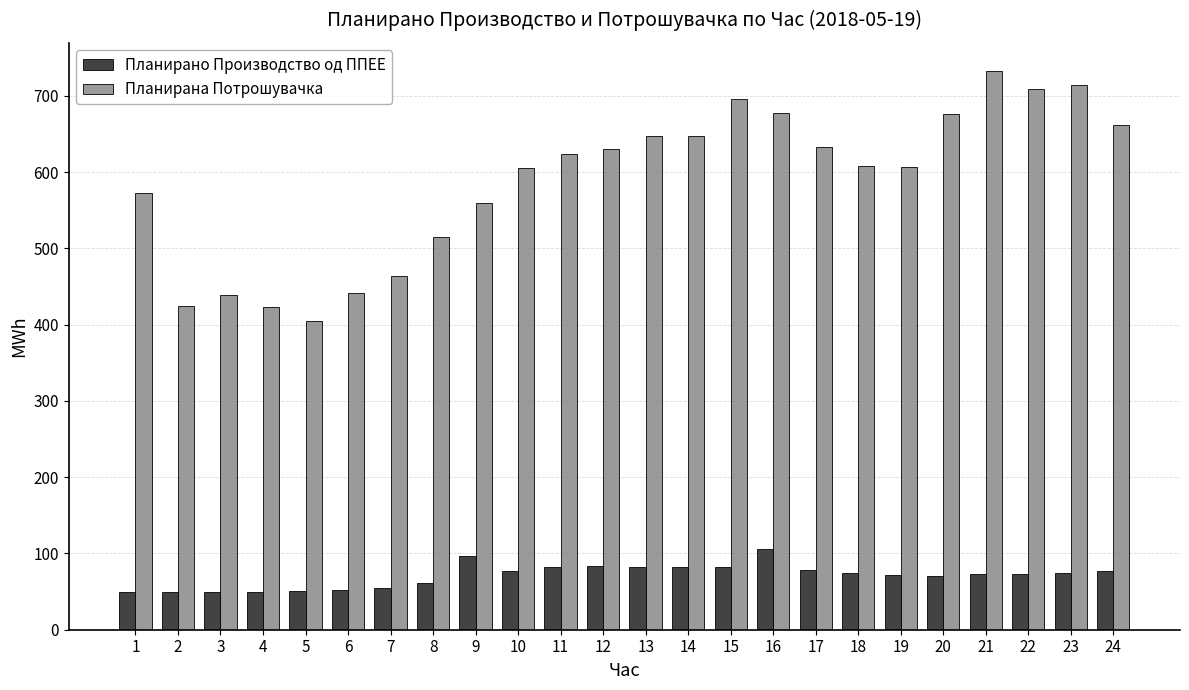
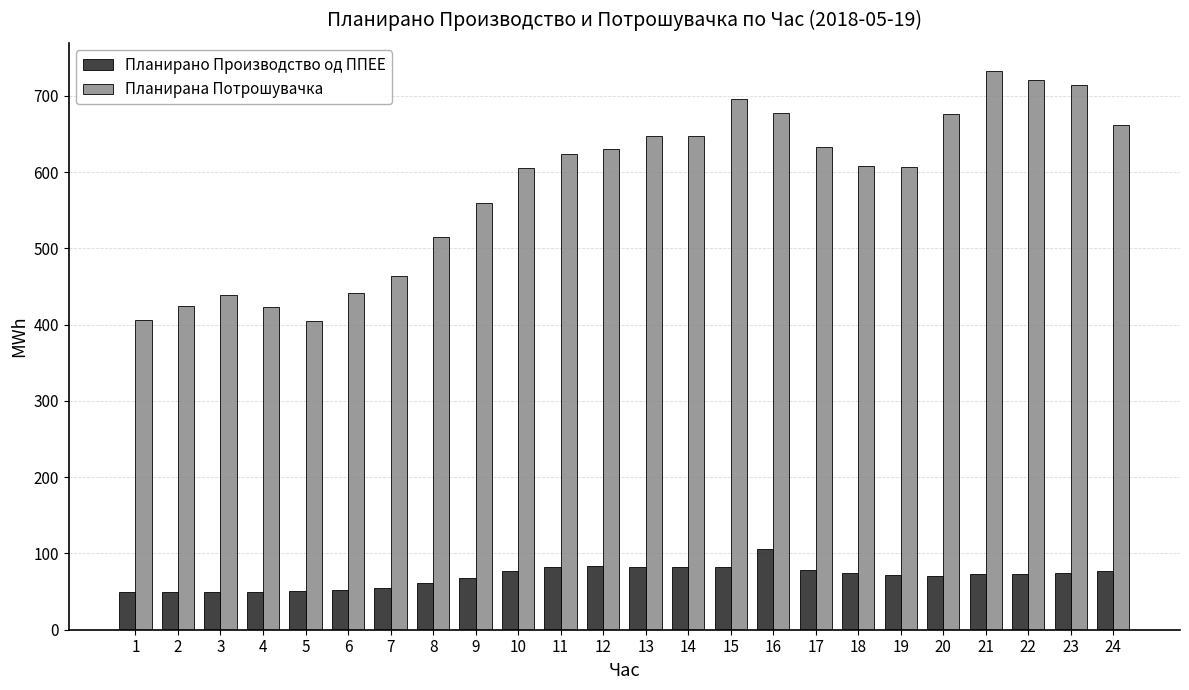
  {
    "Планирано Производство од ППЕЕ": {
      "1": 50,
      "2": 50,
      "3": 50,
      "4": 50,
      "5": 50,
      "6": 50,
      "7": 60,
      "8": 60,
-     "9": 100,
+     "9": 70,
      "10": 80,
      "11": 80,
      "12": 80,
      "13": 80,
      "14": 80,
      "15": 80,
      "16": 110,
      "17": 80,
      "18": 70,
      "19": 70,
      "20": 70,
      "21": 70,
      "22": 70,
      "23": 70,
      "24": 80
    },
    "Планирана Потрошувачка": {
-     "1": 570,
+     "1": 410,
      "2": 420,
      "3": 440,
      "4": 420,
      "5": 410,
      "6": 440,
      "7": 460,
      "8": 520,
      "9": 560,
      "10": 600,
      "11": 620,
      "12": 630,
      "13": 650,
      "14": 650,
      "15": 700,
      "16": 680,
      "17": 630,
      "18": 610,
      "19": 610,
      "20": 680,
      "21": 730,
-     "22": 710,
+     "22": 720,
      "23": 710,
      "24": 660
    }
  }
